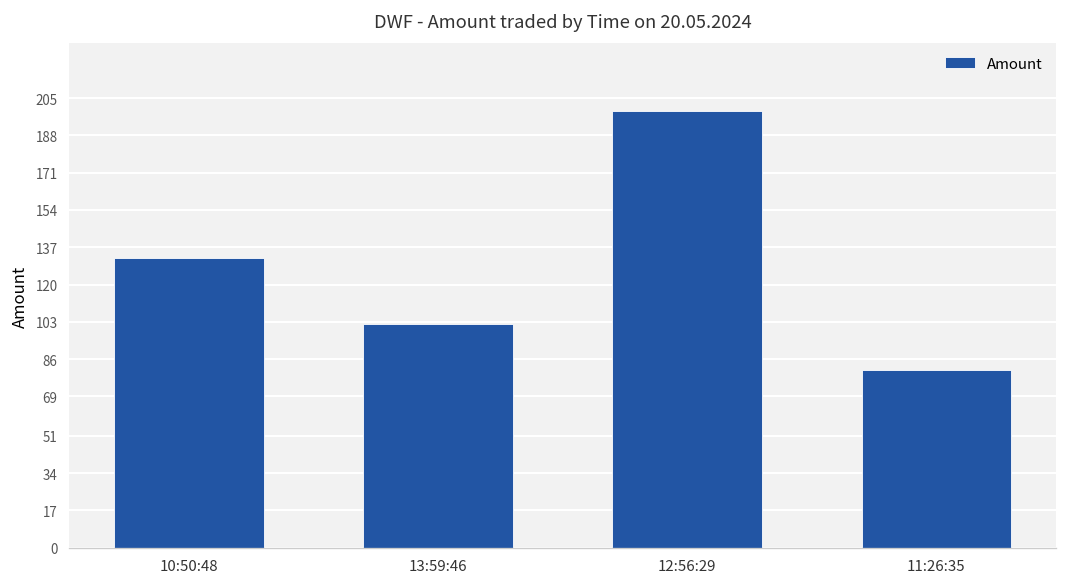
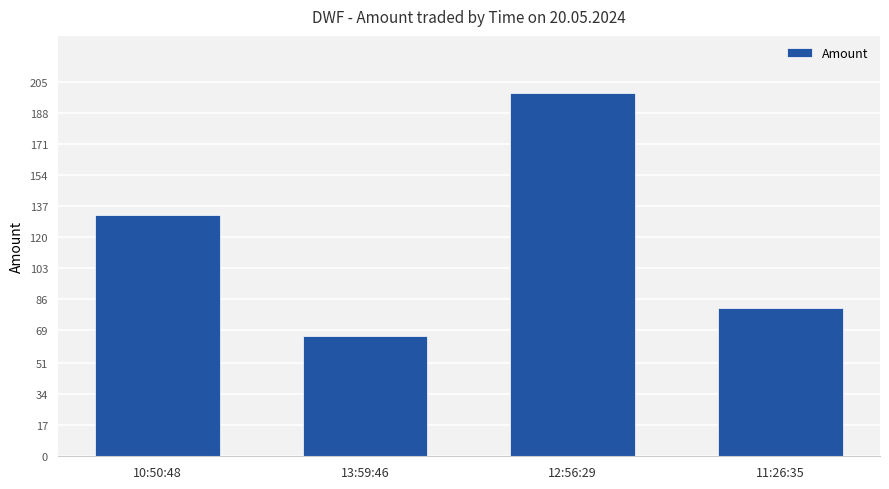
  {
    "10:50:48": 132,
-   "13:59:46": 102,
+   "13:59:46": 66,
    "12:56:29": 199,
    "11:26:35": 81
  }
